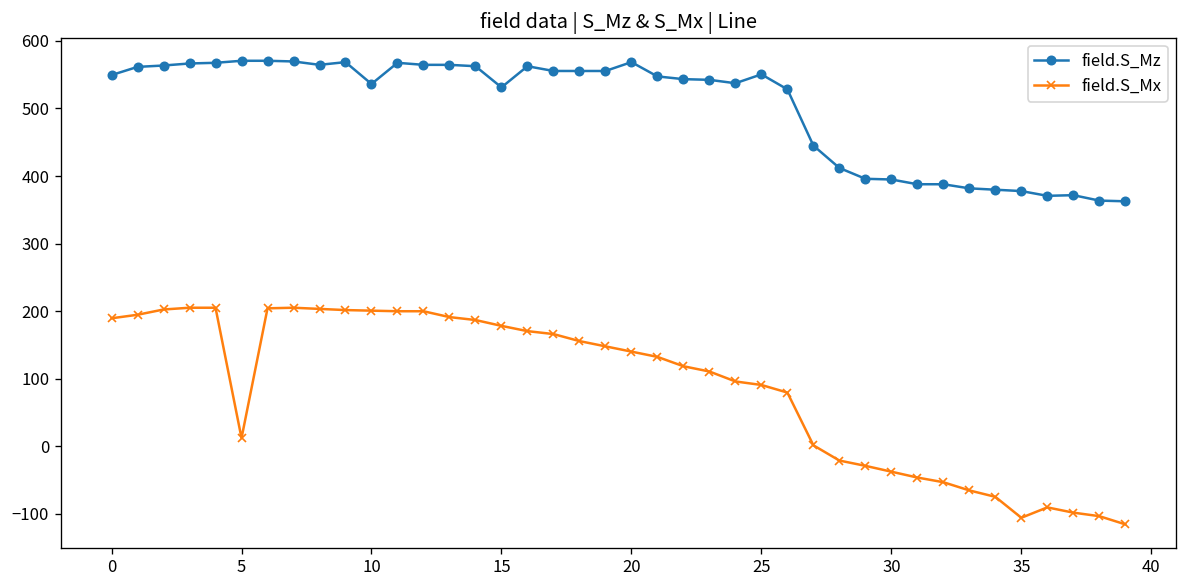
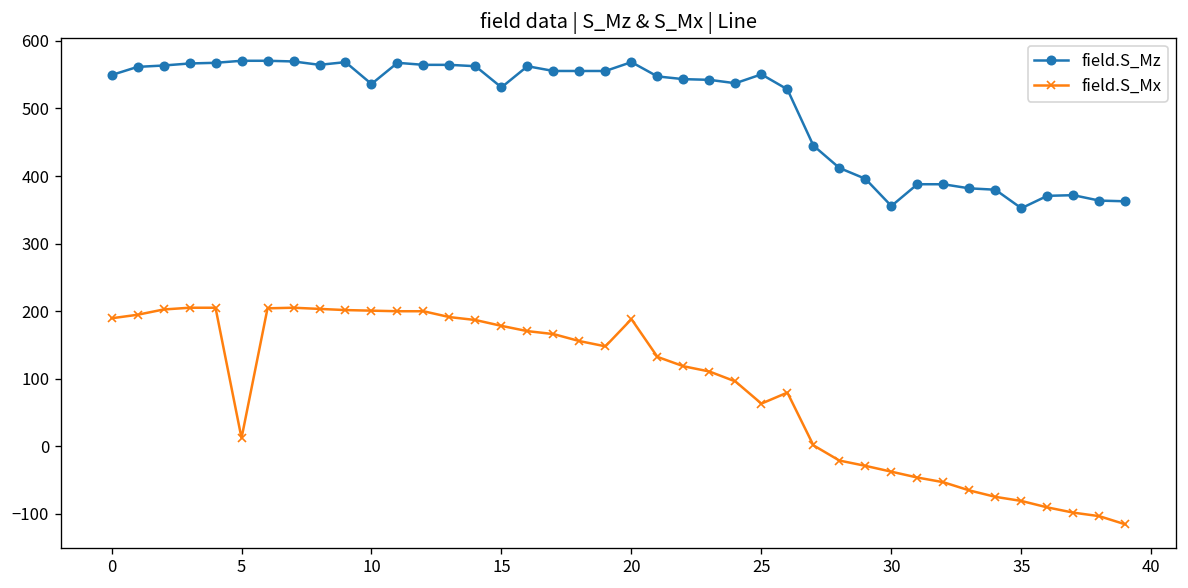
  {
    "field.S_Mz": {
      "0": 550,
      "5": 570,
      "10": 540,
      "15": 530,
      "20": 570,
      "25": 550,
-     "30": 390,
-     "35": 380
+     "30": 360,
+     "35": 350
    },
    "field.S_Mx": {
      "0": 190,
      "5": 10,
      "10": 200,
      "15": 180,
-     "20": 140,
-     "25": 90,
+     "20": 190,
+     "25": 60,
      "30": -40,
-     "35": -110
+     "35": -80
    }
  }
